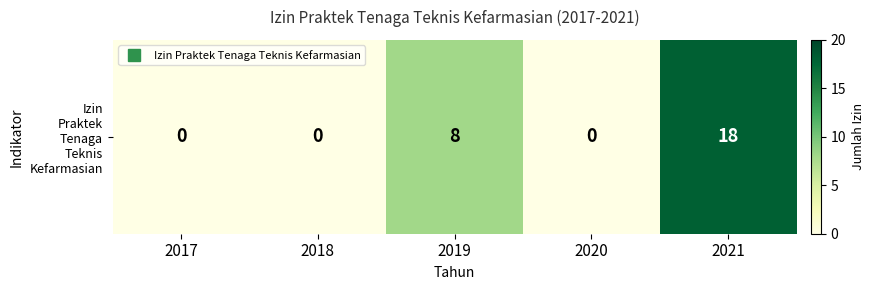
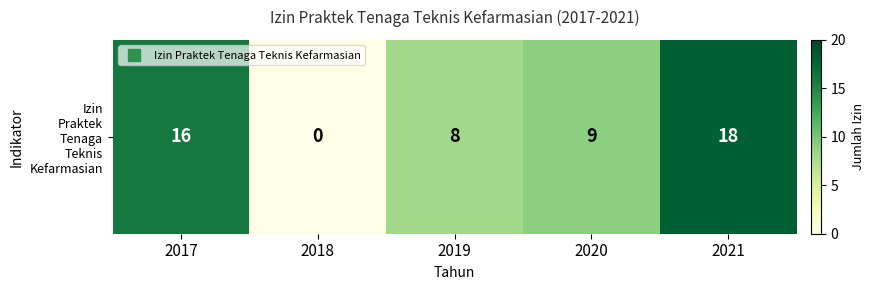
  {
    "Izin Praktek Tenaga Teknis Kefarmasian": {
-     "2017": 0,
+     "2017": 16,
      "2018": 0,
      "2019": 8,
-     "2020": 0,
+     "2020": 9,
      "2021": 18
    }
  }
